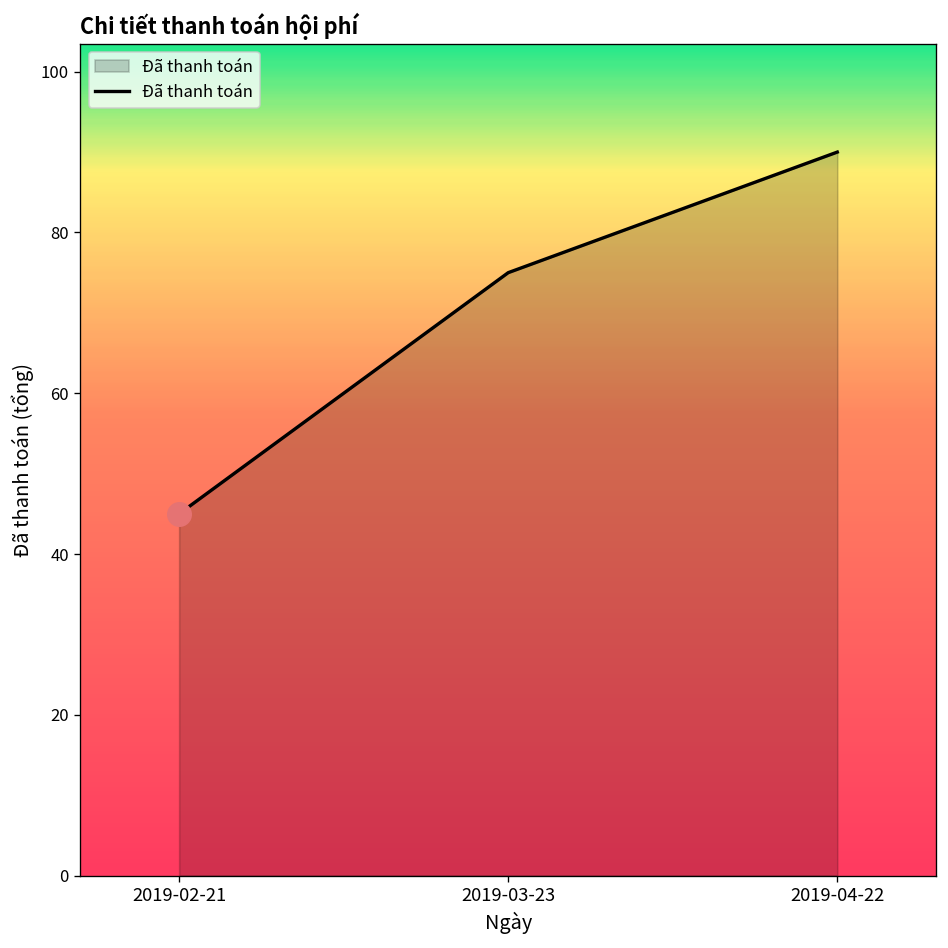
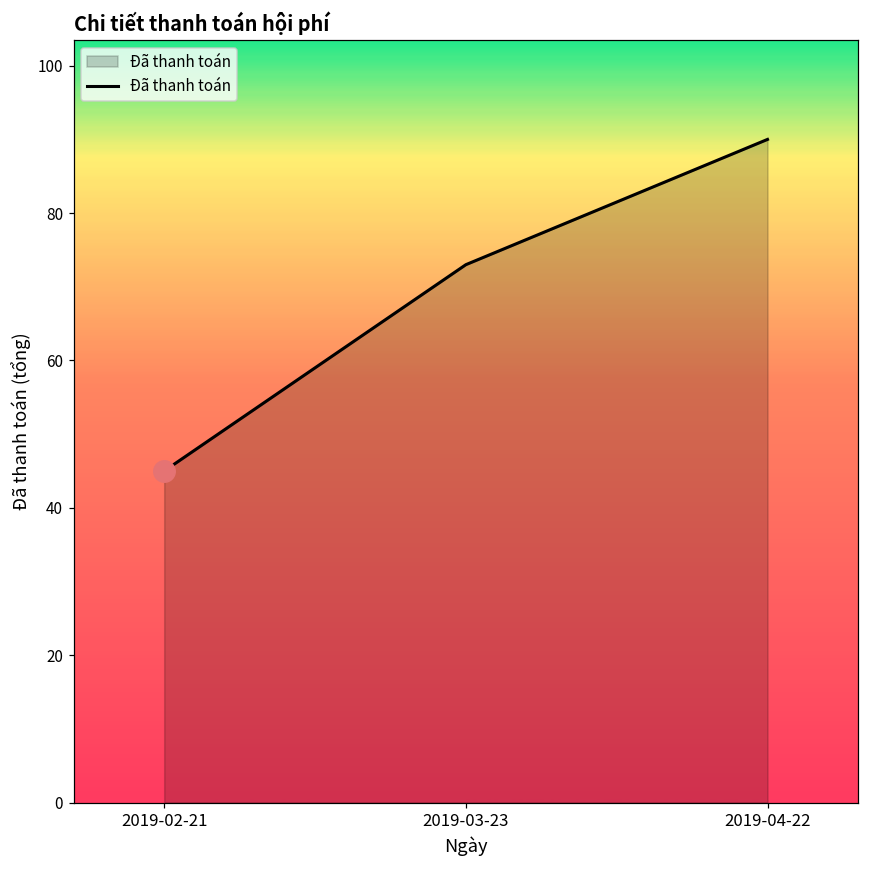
  {
    "Đã thanh toán": {
-     "2019-03-23": 75,
+     "2019-03-23": 73,
      "2019-04-22": 90
    }
  }
